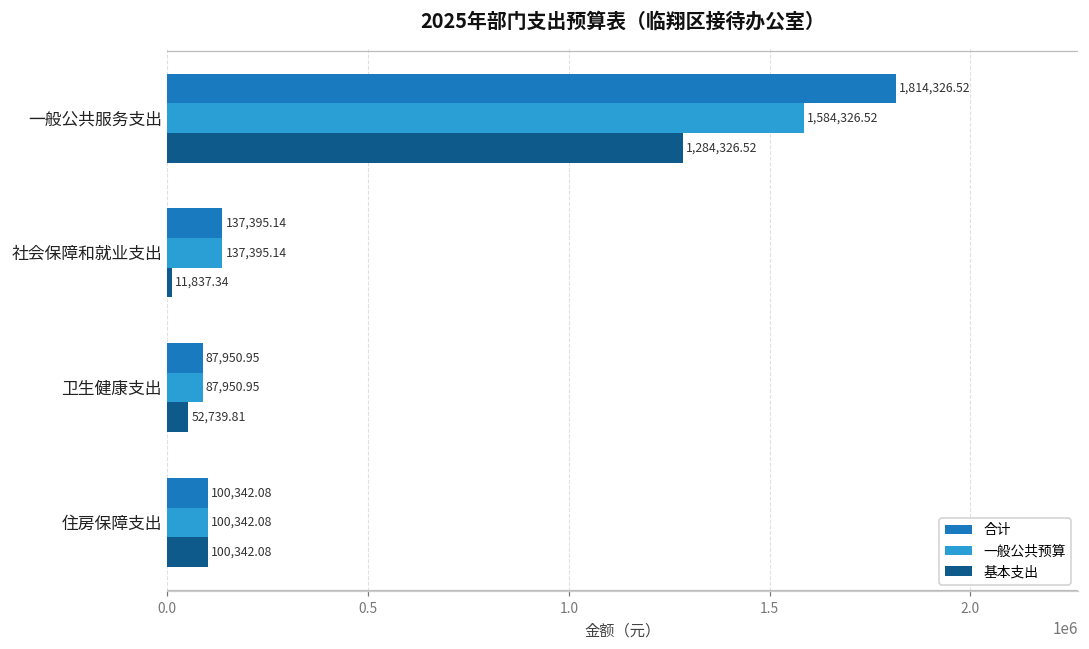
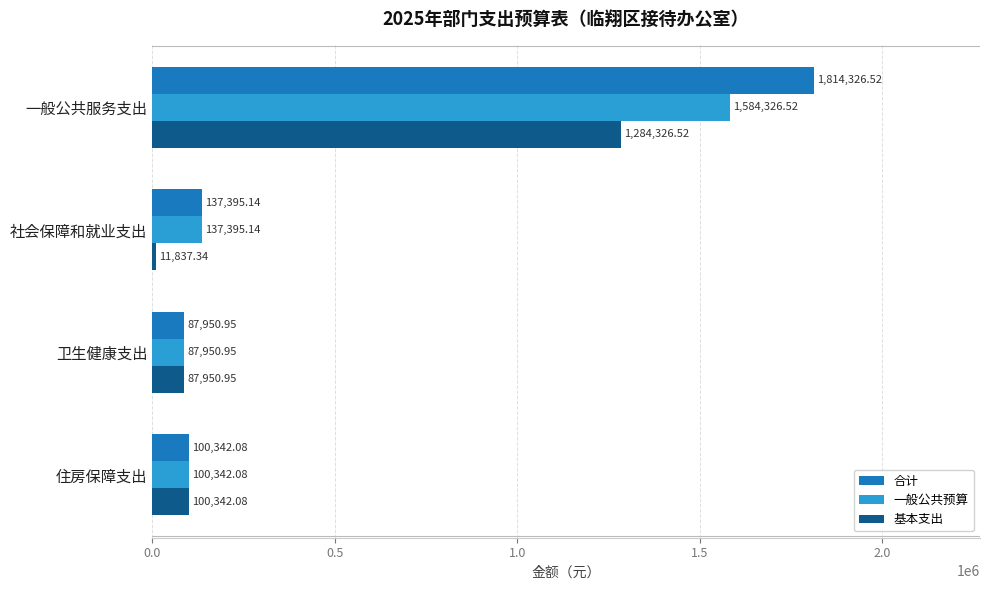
  {
    "基本支出": {
      "一般公共服务支出": "1,284,326.52",
      "社会保障和就业支出": "11,837.34",
-     "卫生健康支出": "52,739.81",
+     "卫生健康支出": "87,950.95",
      "住房保障支出": "100,342.08"
    }
  }
